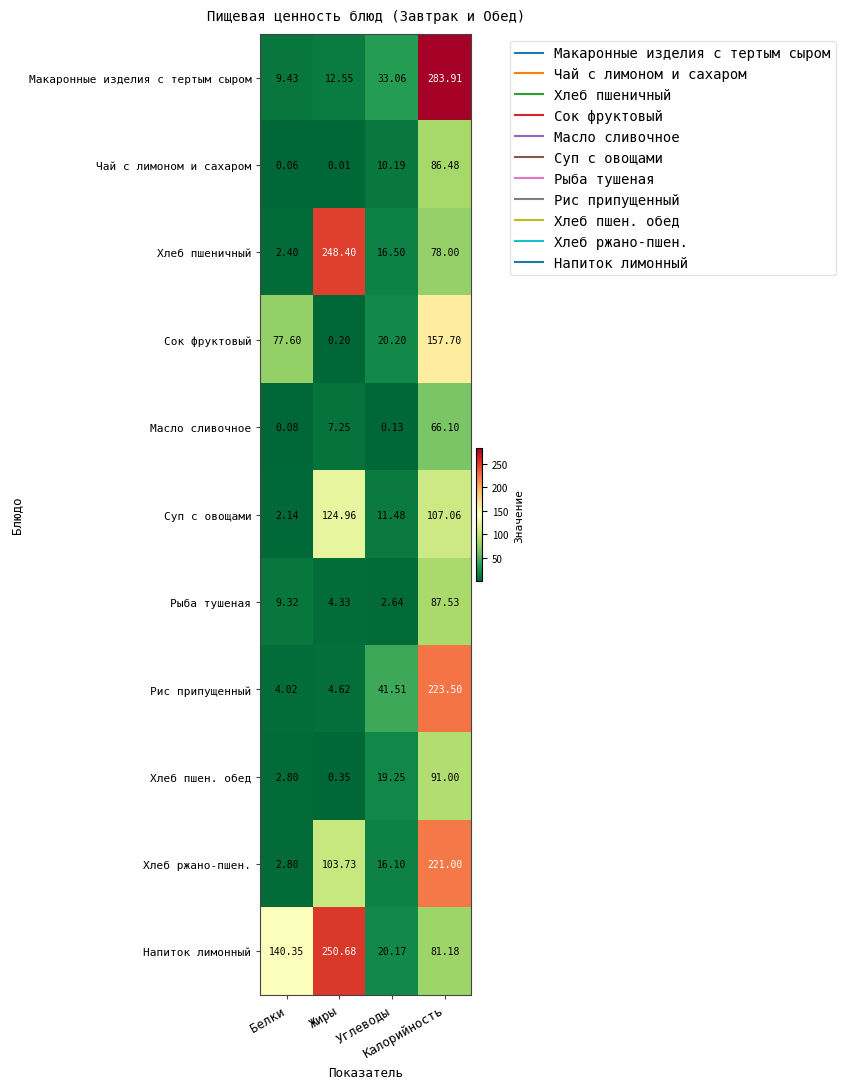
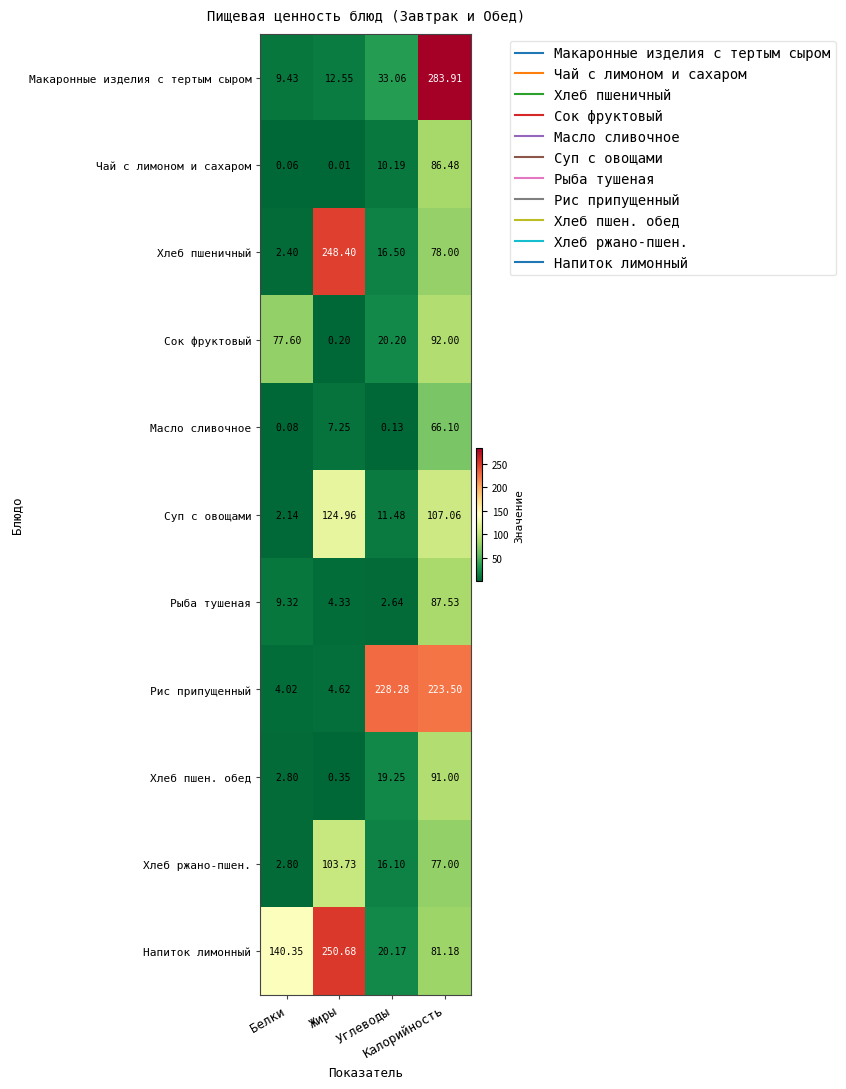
  {
    "Макаронные изделия с тертым сыром": {
      "Белки": 9.43,
      "Жиры": 12.55,
      "Углеводы": 33.06,
      "Калорийность": 283.91
    },
    "Чай с лимоном и сахаром": {
      "Белки": 0.06,
      "Жиры": 0.01,
      "Углеводы": 10.19,
      "Калорийность": 86.48
    },
    "Хлеб пшеничный": {
      "Белки": 2.40,
      "Жиры": 248.40,
      "Углеводы": 16.50,
      "Калорийность": 78.00
    },
    "Сок фруктовый": {
      "Белки": 77.60,
      "Жиры": 0.20,
      "Углеводы": 20.20,
-     "Калорийность": 157.70
+     "Калорийность": 92.00
    },
    "Масло сливочное": {
      "Белки": 0.08,
      "Жиры": 7.25,
      "Углеводы": 0.13,
      "Калорийность": 66.10
    },
    "Суп с овощами": {
      "Белки": 2.14,
      "Жиры": 124.96,
      "Углеводы": 11.48,
      "Калорийность": 107.06
    },
    "Рыба тушеная": {
      "Белки": 9.32,
      "Жиры": 4.33,
      "Углеводы": 2.64,
      "Калорийность": 87.53
    },
    "Рис припущенный": {
      "Белки": 4.02,
      "Жиры": 4.62,
-     "Углеводы": 41.51,
+     "Углеводы": 228.28,
      "Калорийность": 223.50
    },
    "Хлеб пшен. обед": {
      "Белки": 2.80,
      "Жиры": 0.35,
      "Углеводы": 19.25,
      "Калорийность": 91.00
    },
    "Хлеб ржано-пшен.": {
      "Белки": 2.80,
      "Жиры": 103.73,
      "Углеводы": 16.10,
-     "Калорийность": 221.00
+     "Калорийность": 77.00
    },
    "Напиток лимонный": {
      "Белки": 140.35,
      "Жиры": 250.68,
      "Углеводы": 20.17,
      "Калорийность": 81.18
    }
  }
